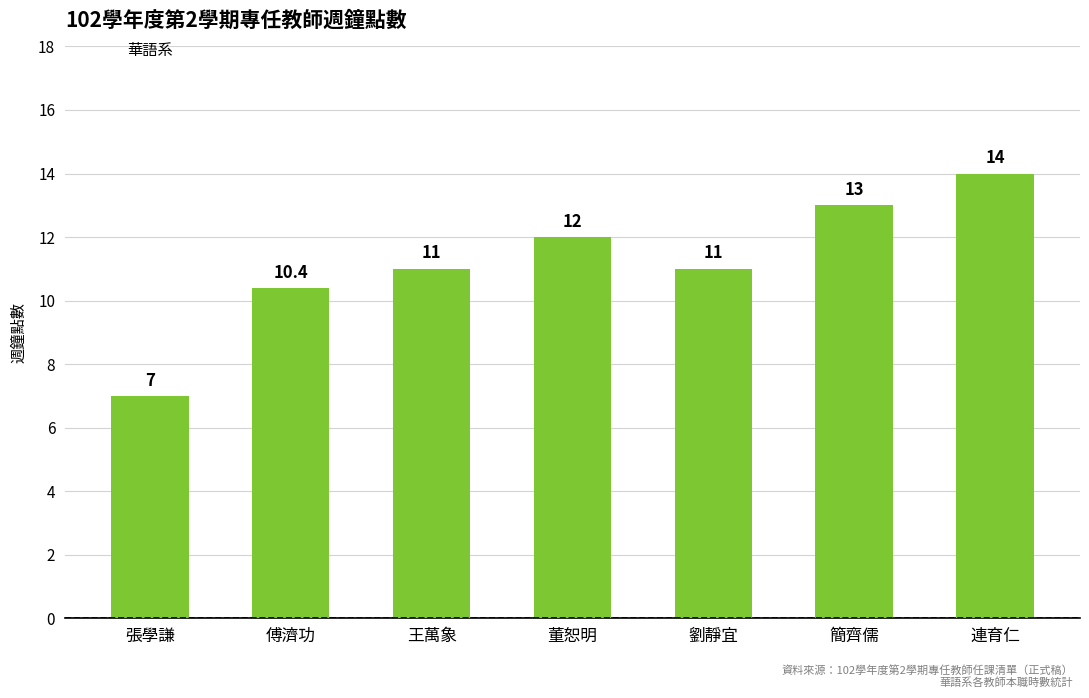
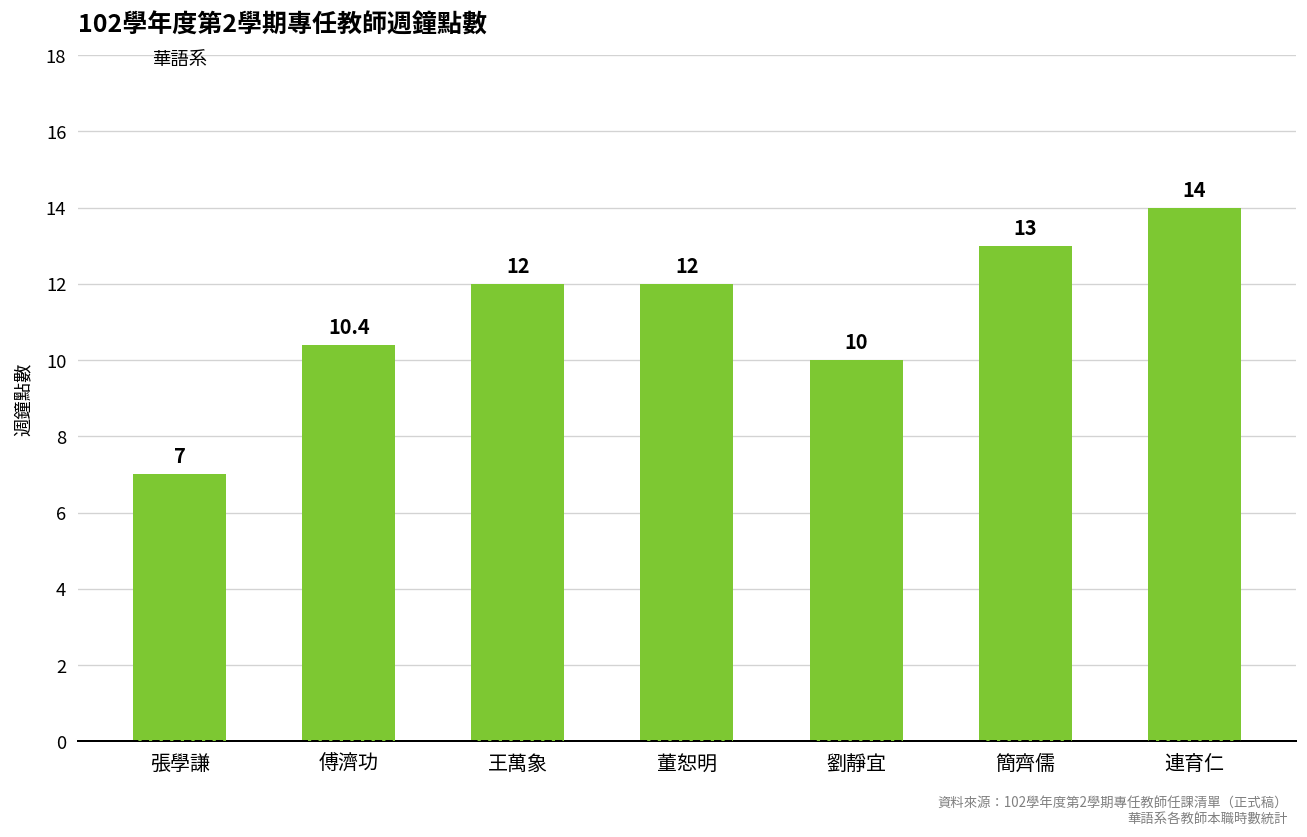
  {
    "張學謙": 7,
    "傅濟功": 10.4,
-   "王萬象": 11,
+   "王萬象": 12,
    "董恕明": 12,
-   "劉靜宜": 11,
+   "劉靜宜": 10,
    "簡齊儒": 13,
    "連育仁": 14
  }
